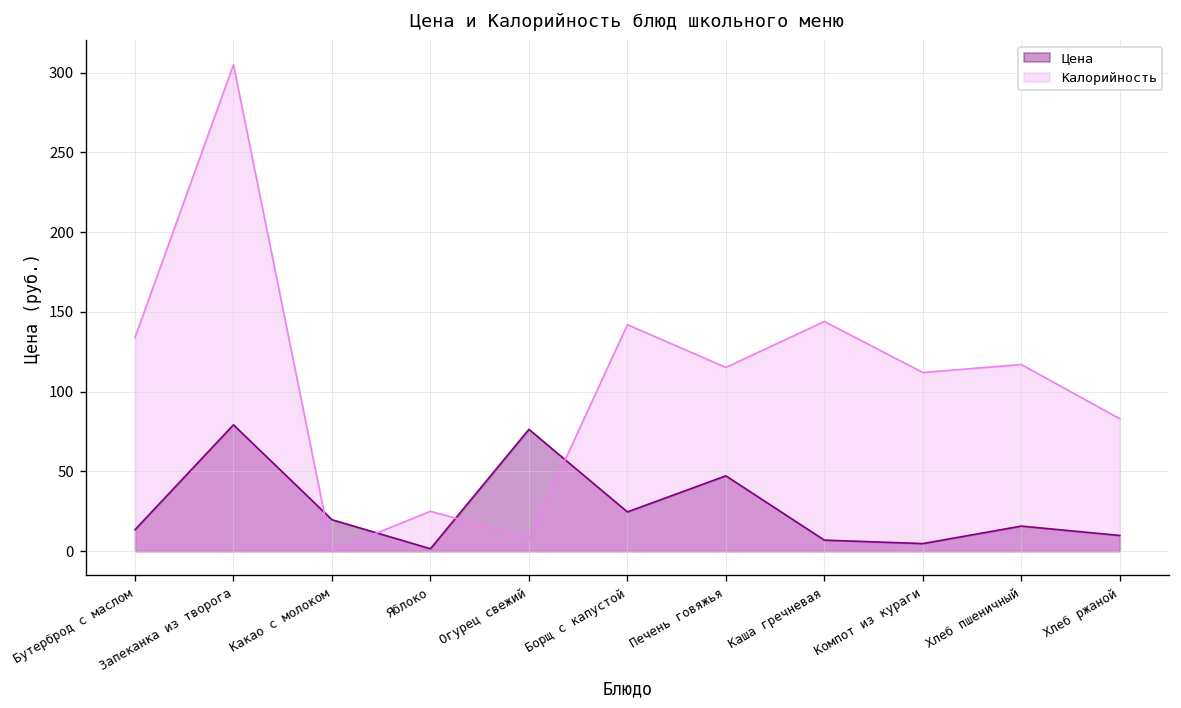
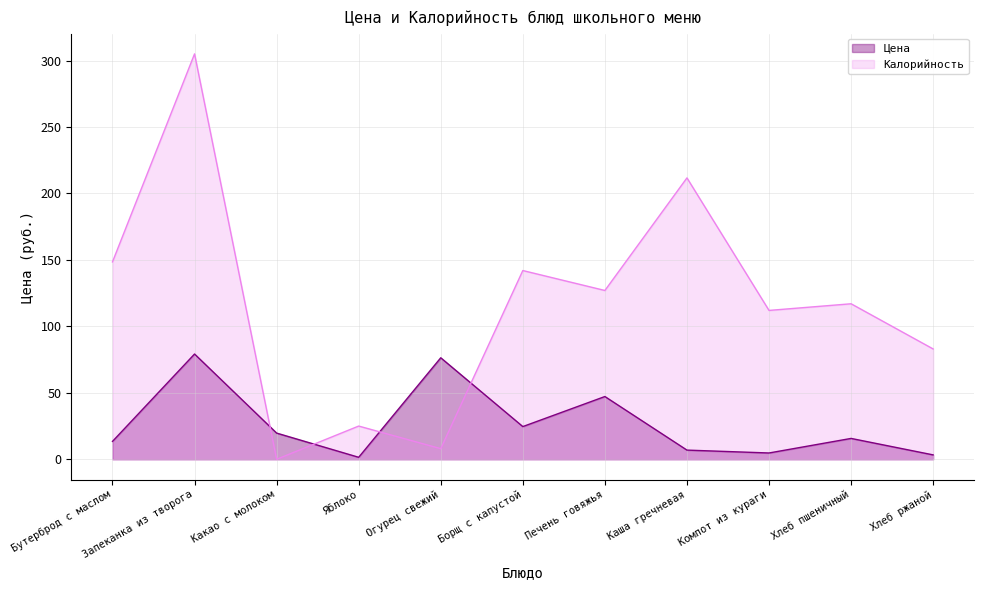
  {
    "Цена": {
      "Бутерброд с маслом": 13,
      "Запеканка из творога": 79,
      "Какао с молоком": 20,
      "Яблоко": 2,
      "Огурец свежий": 76,
      "Борщ с капустой": 25,
      "Печень говяжья": 47,
      "Каша гречневая": 7,
      "Компот из кураги": 5,
      "Хлеб пшеничный": 16,
-     "Хлеб ржаной": 10
+     "Хлеб ржаной": 3
    },
    "Калорийность": {
-     "Бутерброд с маслом": 134,
+     "Бутерброд с маслом": 149,
      "Запеканка из творога": 305,
      "Какао с молоком": 0,
      "Яблоко": 25,
      "Огурец свежий": 8,
      "Борщ с капустой": 142,
-     "Печень говяжья": 115,
-     "Каша гречневая": 144,
+     "Печень говяжья": 127,
+     "Каша гречневая": 212,
      "Компот из кураги": 112,
      "Хлеб пшеничный": 117,
      "Хлеб ржаной": 83
    }
  }
